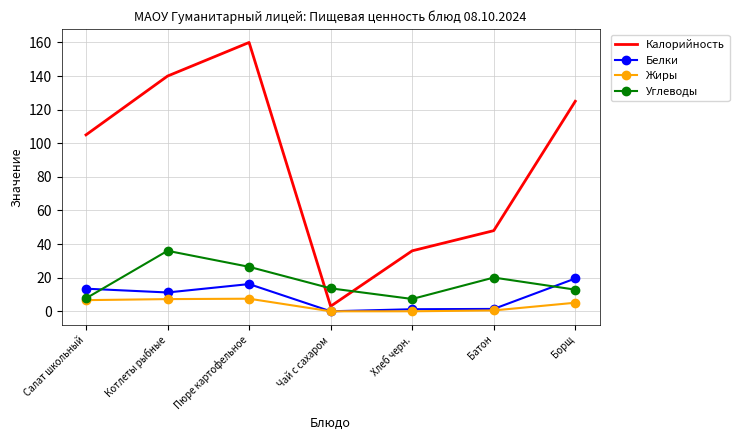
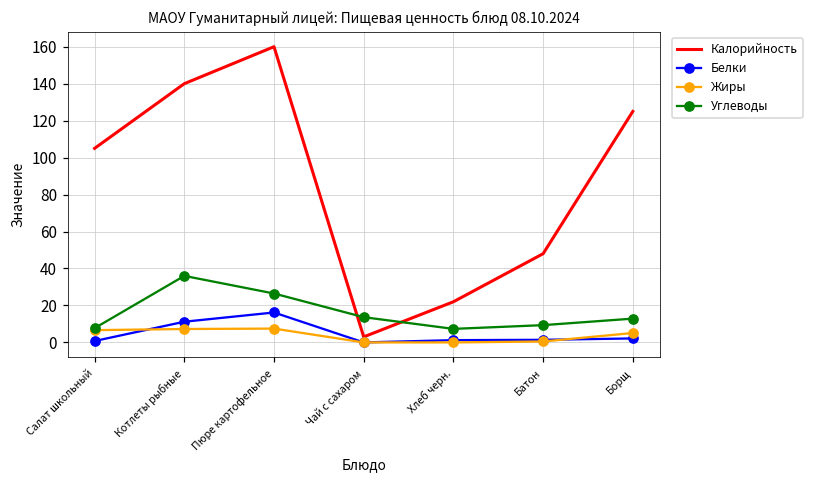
  {
    "Калорийность": {
      "Салат школьный": 105,
      "Котлеты рыбные": 140,
      "Пюре картофельное": 160,
      "Чай с сахаром": 3,
-     "Хлеб черн.": 36,
+     "Хлеб черн.": 22,
      "Батон": 48,
      "Борщ": 125
    },
    "Белки": {
-     "Салат школьный": 13,
+     "Салат школьный": 1,
      "Котлеты рыбные": 11,
      "Пюре картофельное": 16,
-     "Борщ": 20
+     "Борщ": 2
    },
    "Жиры": {
      "Котлеты рыбные": 7,
      "Пюре картофельное": 7,
      "Борщ": 5
    },
    "Углеводы": {
      "Котлеты рыбные": 36,
      "Пюре картофельное": 26,
      "Чай с сахаром": 14,
      "Хлеб черн.": 7,
-     "Батон": 20,
+     "Батон": 9,
      "Борщ": 13
    }
  }
